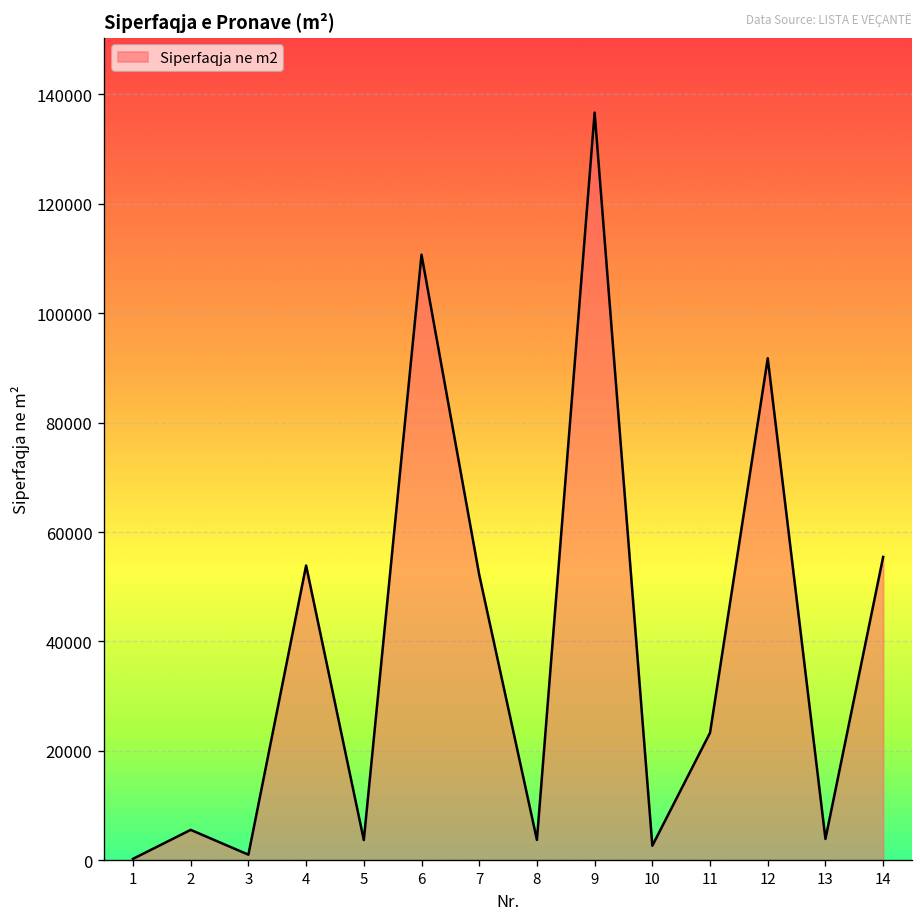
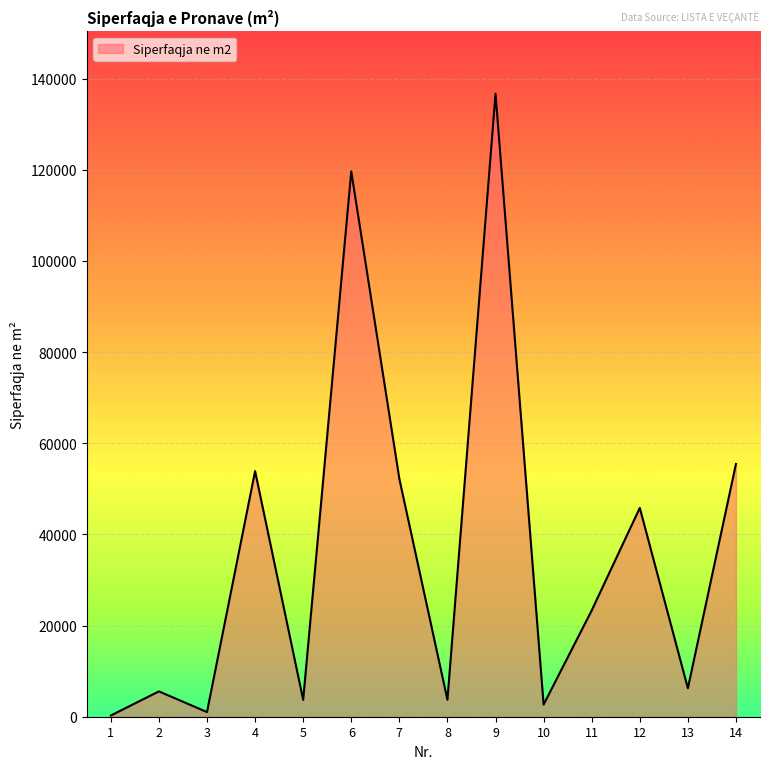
  {
    "1": 0,
    "2": 6000,
    "3": 1000,
    "4": 54000,
    "5": 4000,
-   "6": 111000,
+   "6": 120000,
    "7": 52000,
    "8": 4000,
    "9": 137000,
    "10": 3000,
    "11": 23000,
-   "12": 92000,
-   "13": 4000,
+   "12": 46000,
+   "13": 6000,
    "14": 55000
  }
